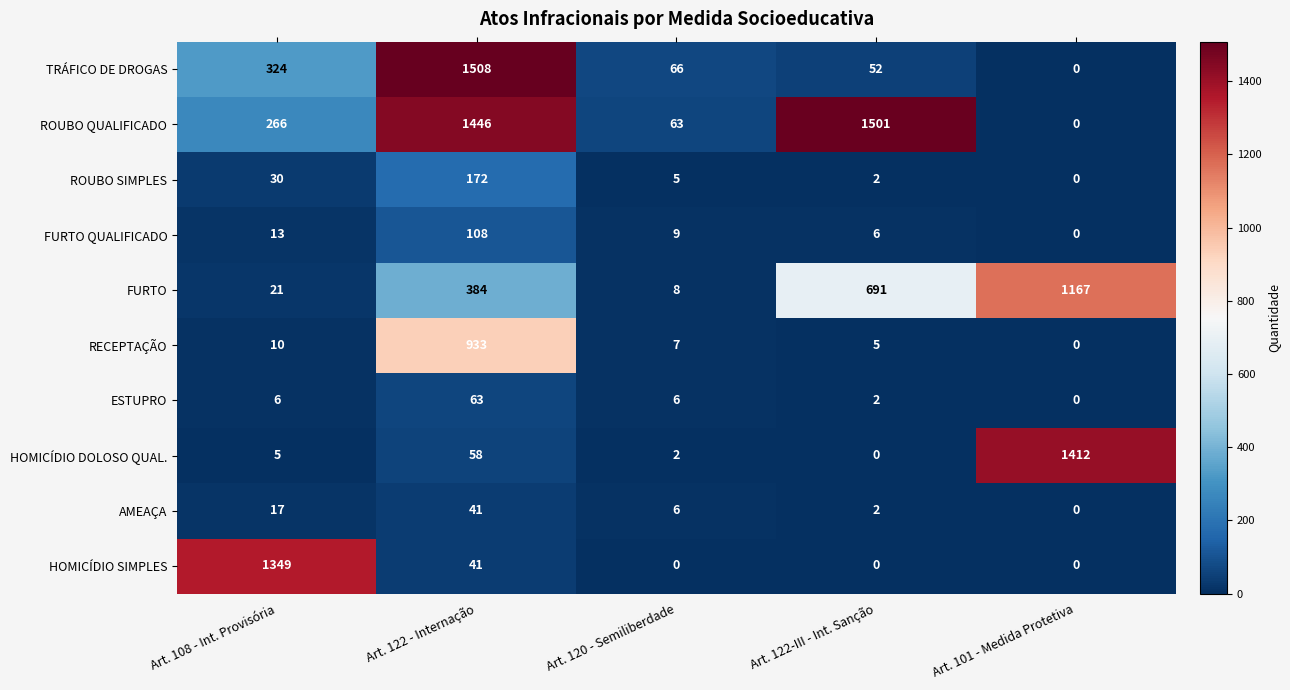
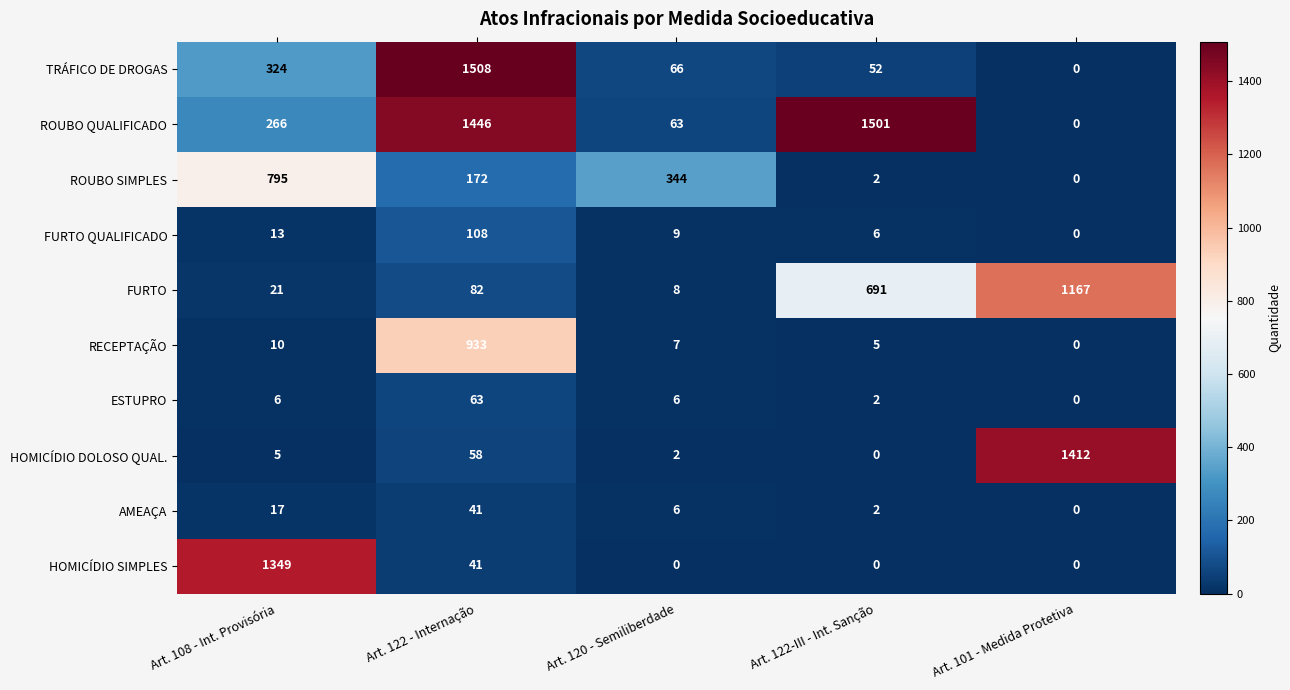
  {
    "TRÁFICO DE DROGAS": {
      "Art. 108 - Int. Provisória": 324,
      "Art. 122 - Internação": 1508,
      "Art. 120 - Semiliberdade": 66,
      "Art. 122-III - Int. Sanção": 52,
      "Art. 101 - Medida Protetiva": 0
    },
    "ROUBO QUALIFICADO": {
      "Art. 108 - Int. Provisória": 266,
      "Art. 122 - Internação": 1446,
      "Art. 120 - Semiliberdade": 63,
      "Art. 122-III - Int. Sanção": 1501,
      "Art. 101 - Medida Protetiva": 0
    },
    "ROUBO SIMPLES": {
-     "Art. 108 - Int. Provisória": 30,
+     "Art. 108 - Int. Provisória": 795,
      "Art. 122 - Internação": 172,
-     "Art. 120 - Semiliberdade": 5,
+     "Art. 120 - Semiliberdade": 344,
      "Art. 122-III - Int. Sanção": 2,
      "Art. 101 - Medida Protetiva": 0
    },
    "FURTO QUALIFICADO": {
      "Art. 108 - Int. Provisória": 13,
      "Art. 122 - Internação": 108,
      "Art. 120 - Semiliberdade": 9,
      "Art. 122-III - Int. Sanção": 6,
      "Art. 101 - Medida Protetiva": 0
    },
    "FURTO": {
      "Art. 108 - Int. Provisória": 21,
-     "Art. 122 - Internação": 384,
+     "Art. 122 - Internação": 82,
      "Art. 120 - Semiliberdade": 8,
      "Art. 122-III - Int. Sanção": 691,
      "Art. 101 - Medida Protetiva": 1167
    },
    "RECEPTAÇÃO": {
      "Art. 108 - Int. Provisória": 10,
      "Art. 122 - Internação": 933,
      "Art. 120 - Semiliberdade": 7,
      "Art. 122-III - Int. Sanção": 5,
      "Art. 101 - Medida Protetiva": 0
    },
    "ESTUPRO": {
      "Art. 108 - Int. Provisória": 6,
      "Art. 122 - Internação": 63,
      "Art. 120 - Semiliberdade": 6,
      "Art. 122-III - Int. Sanção": 2,
      "Art. 101 - Medida Protetiva": 0
    },
    "HOMICÍDIO DOLOSO QUAL.": {
      "Art. 108 - Int. Provisória": 5,
      "Art. 122 - Internação": 58,
      "Art. 120 - Semiliberdade": 2,
      "Art. 122-III - Int. Sanção": 0,
      "Art. 101 - Medida Protetiva": 1412
    },
    "AMEAÇA": {
      "Art. 108 - Int. Provisória": 17,
      "Art. 122 - Internação": 41,
      "Art. 120 - Semiliberdade": 6,
      "Art. 122-III - Int. Sanção": 2,
      "Art. 101 - Medida Protetiva": 0
    },
    "HOMICÍDIO SIMPLES": {
      "Art. 108 - Int. Provisória": 1349,
      "Art. 122 - Internação": 41,
      "Art. 120 - Semiliberdade": 0,
      "Art. 122-III - Int. Sanção": 0,
      "Art. 101 - Medida Protetiva": 0
    }
  }
